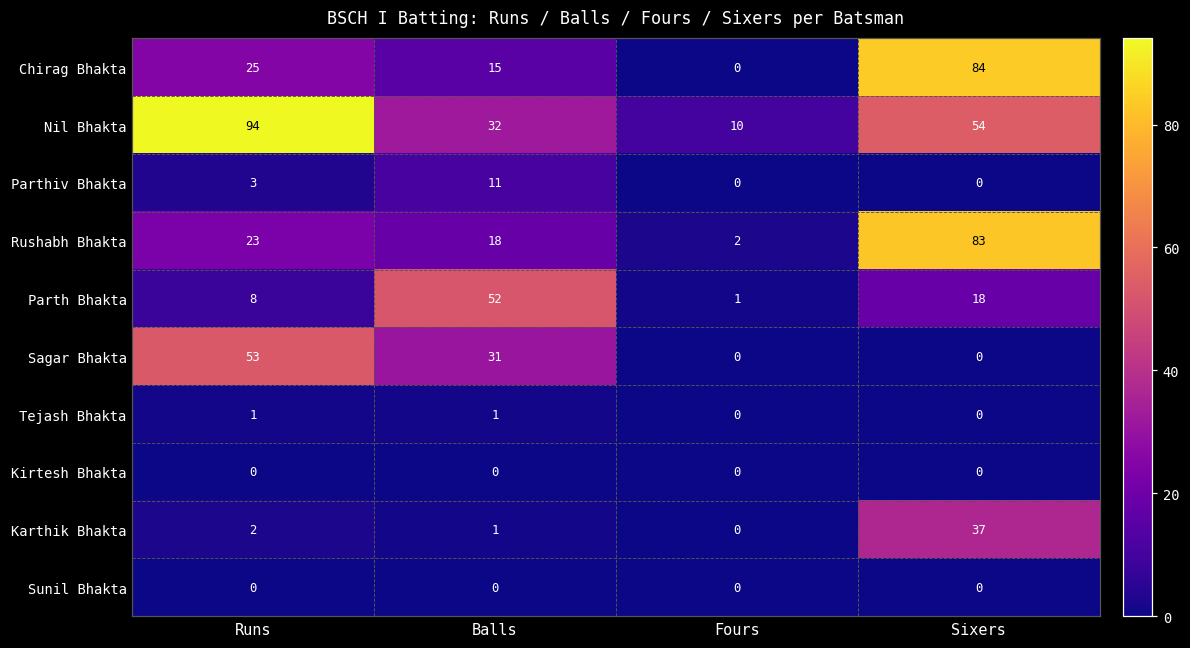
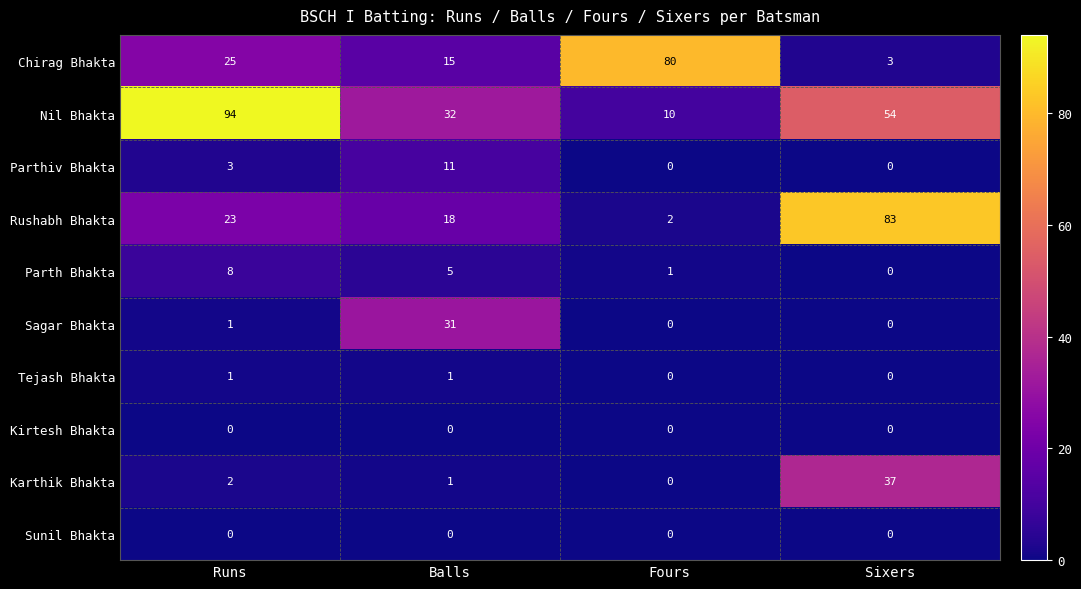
  {
    "Chirag Bhakta": {
      "Runs": 25,
      "Balls": 15,
-     "Fours": 0,
-     "Sixers": 84
+     "Fours": 80,
+     "Sixers": 3
    },
    "Nil Bhakta": {
      "Runs": 94,
      "Balls": 32,
      "Fours": 10,
      "Sixers": 54
    },
    "Parthiv Bhakta": {
      "Runs": 3,
      "Balls": 11,
      "Fours": 0,
      "Sixers": 0
    },
    "Rushabh Bhakta": {
      "Runs": 23,
      "Balls": 18,
      "Fours": 2,
      "Sixers": 83
    },
    "Parth Bhakta": {
      "Runs": 8,
-     "Balls": 52,
+     "Balls": 5,
      "Fours": 1,
-     "Sixers": 18
+     "Sixers": 0
    },
    "Sagar Bhakta": {
-     "Runs": 53,
+     "Runs": 1,
      "Balls": 31,
      "Fours": 0,
      "Sixers": 0
    },
    "Tejash Bhakta": {
      "Runs": 1,
      "Balls": 1,
      "Fours": 0,
      "Sixers": 0
    },
    "Kirtesh Bhakta": {
      "Runs": 0,
      "Balls": 0,
      "Fours": 0,
      "Sixers": 0
    },
    "Karthik Bhakta": {
      "Runs": 2,
      "Balls": 1,
      "Fours": 0,
      "Sixers": 37
    },
    "Sunil Bhakta": {
      "Runs": 0,
      "Balls": 0,
      "Fours": 0,
      "Sixers": 0
    }
  }
